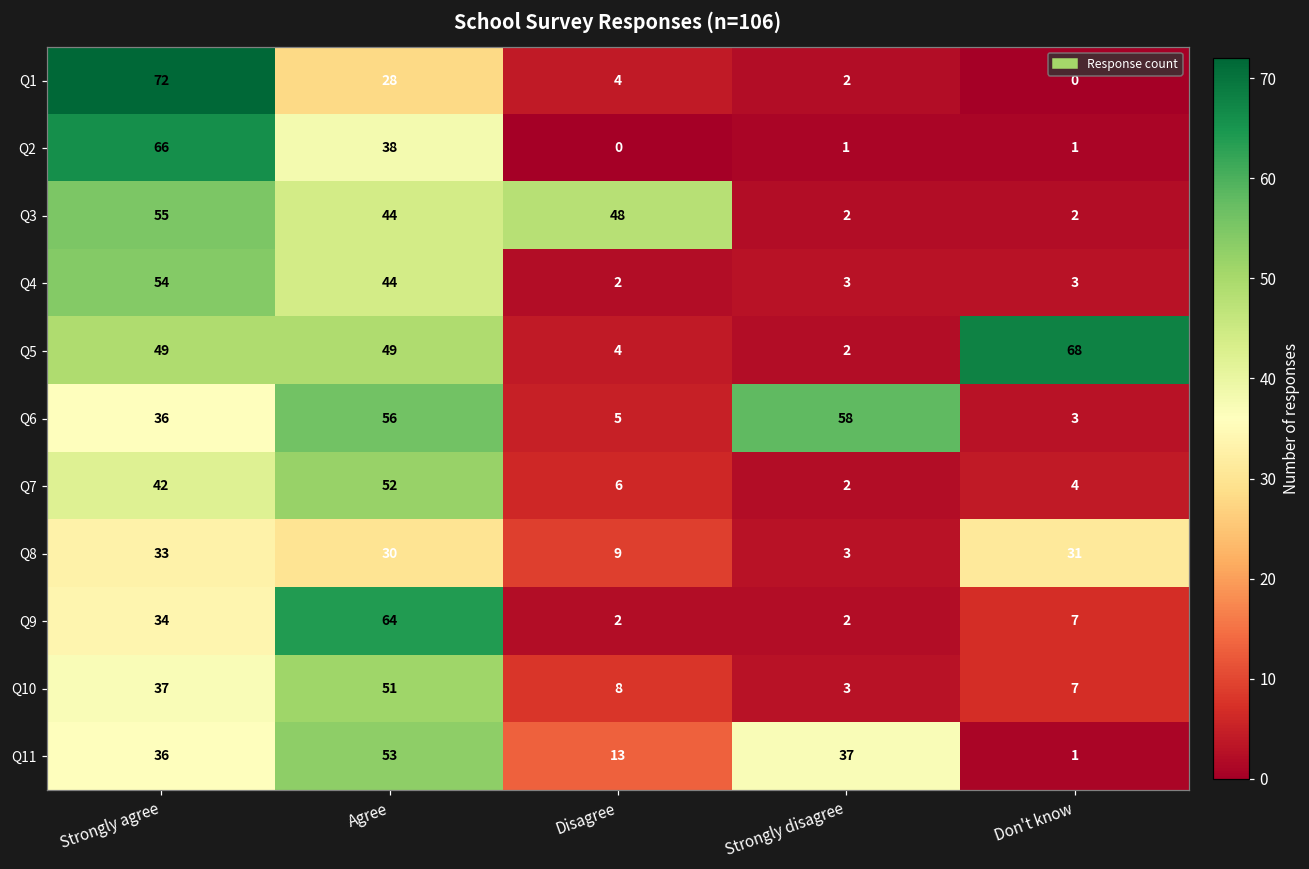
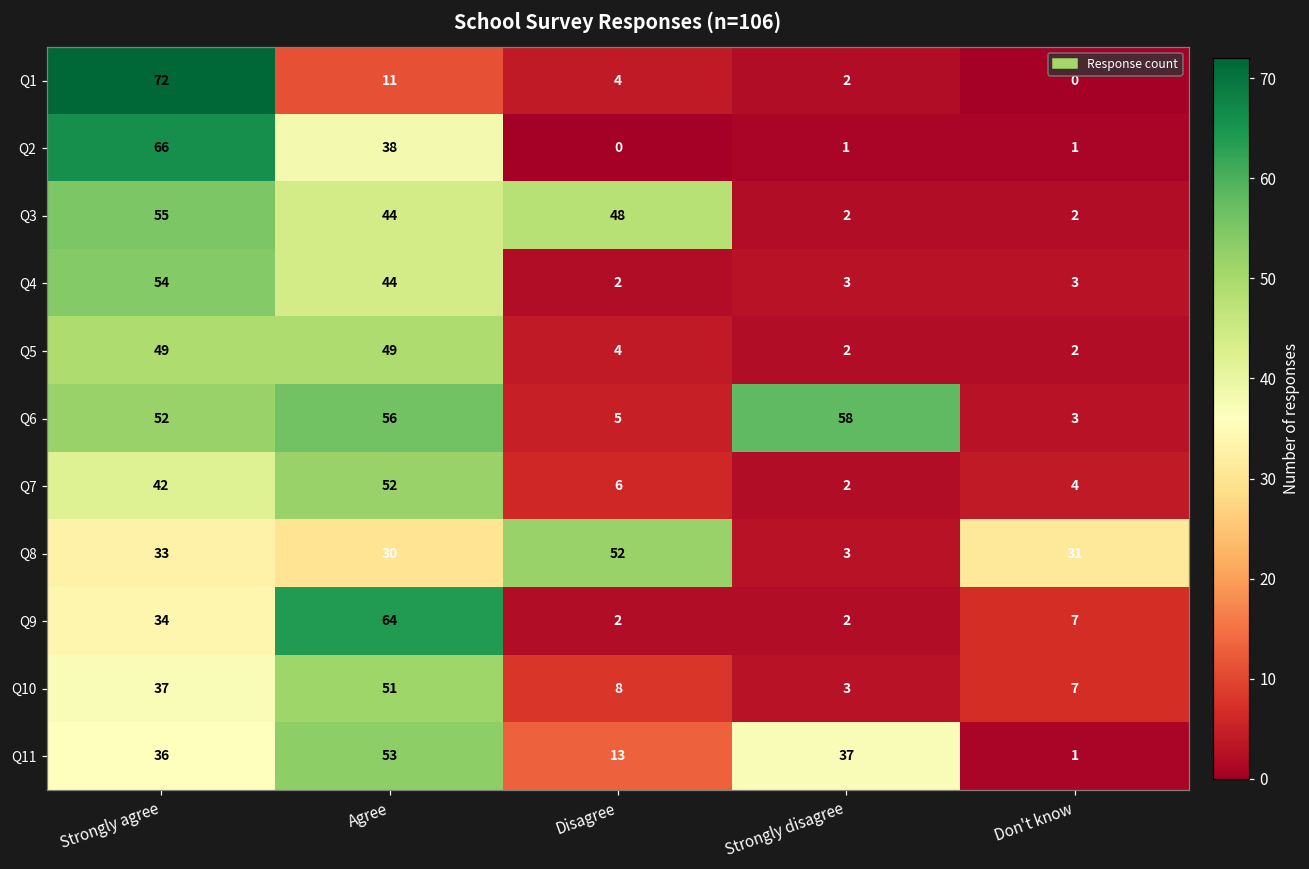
  {
    "Q1": {
      "Strongly agree": 72,
-     "Agree": 28,
+     "Agree": 11,
      "Disagree": 4,
      "Strongly disagree": 2
    },
    "Q2": {
      "Strongly agree": 66,
      "Agree": 38,
      "Disagree": 0,
      "Strongly disagree": 1,
      "Don't know": 1
    },
    "Q3": {
      "Strongly agree": 55,
      "Agree": 44,
      "Disagree": 48,
      "Strongly disagree": 2,
      "Don't know": 2
    },
    "Q4": {
      "Strongly agree": 54,
      "Agree": 44,
      "Disagree": 2,
      "Strongly disagree": 3,
      "Don't know": 3
    },
    "Q5": {
      "Strongly agree": 49,
      "Agree": 49,
      "Disagree": 4,
      "Strongly disagree": 2,
-     "Don't know": 68
+     "Don't know": 2
    },
    "Q6": {
-     "Strongly agree": 36,
+     "Strongly agree": 52,
      "Agree": 56,
      "Disagree": 5,
      "Strongly disagree": 58,
      "Don't know": 3
    },
    "Q7": {
      "Strongly agree": 42,
      "Agree": 52,
      "Disagree": 6,
      "Strongly disagree": 2,
      "Don't know": 4
    },
    "Q8": {
      "Strongly agree": 33,
      "Agree": 30,
-     "Disagree": 9,
+     "Disagree": 52,
      "Strongly disagree": 3,
      "Don't know": 31
    },
    "Q9": {
      "Strongly agree": 34,
      "Agree": 64,
      "Disagree": 2,
      "Strongly disagree": 2,
      "Don't know": 7
    },
    "Q10": {
      "Strongly agree": 37,
      "Agree": 51,
      "Disagree": 8,
      "Strongly disagree": 3,
      "Don't know": 7
    },
    "Q11": {
      "Strongly agree": 36,
      "Agree": 53,
      "Disagree": 13,
      "Strongly disagree": 37,
      "Don't know": 1
    }
  }
